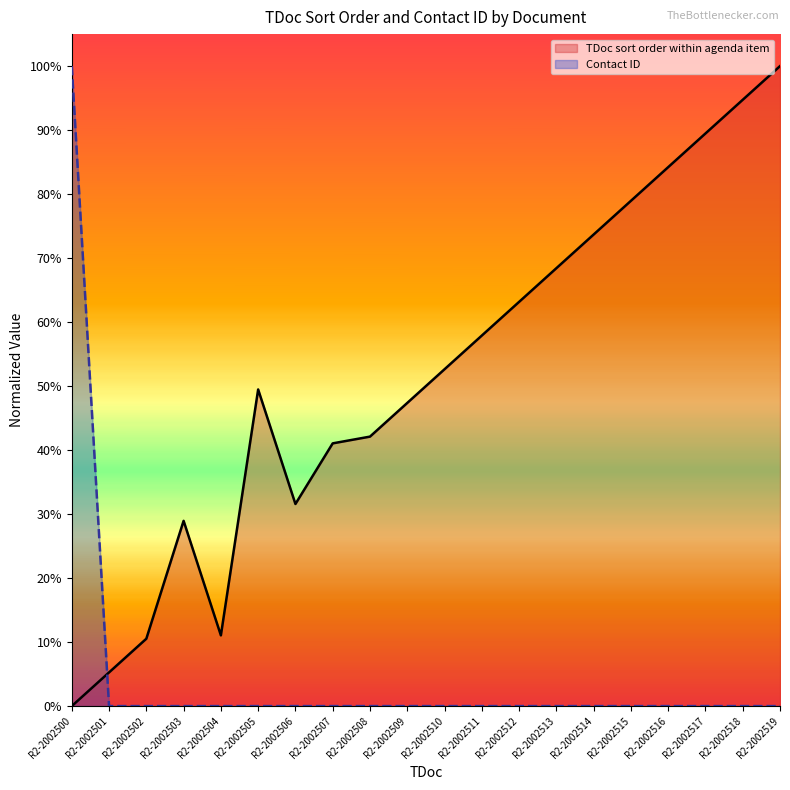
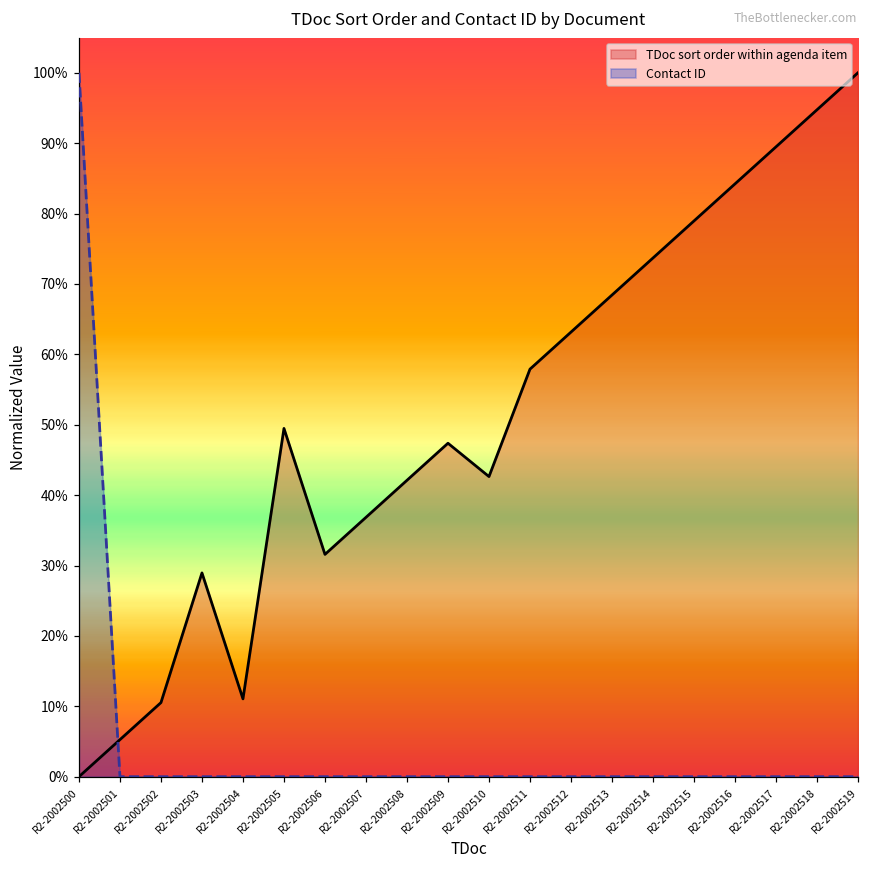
  {
    "TDoc sort order within agenda item": {
      "R2-2002500": "0%",
      "R2-2002501": "5%",
      "R2-2002502": "11%",
      "R2-2002503": "29%",
      "R2-2002504": "11%",
      "R2-2002505": "49%",
      "R2-2002506": "32%",
-     "R2-2002507": "41%",
+     "R2-2002507": "37%",
      "R2-2002508": "42%",
      "R2-2002509": "47%",
-     "R2-2002510": "53%",
+     "R2-2002510": "43%",
      "R2-2002511": "58%",
      "R2-2002512": "63%",
      "R2-2002513": "68%",
      "R2-2002514": "74%",
      "R2-2002515": "79%",
      "R2-2002516": "84%",
      "R2-2002517": "89%",
      "R2-2002518": "95%",
      "R2-2002519": "100%"
    },
    "Contact ID": {
      "R2-2002500": "100%",
      "R2-2002501": "0%",
      "R2-2002502": "0%",
      "R2-2002503": "0%",
      "R2-2002504": "0%",
      "R2-2002505": "0%",
      "R2-2002506": "0%",
      "R2-2002507": "0%",
      "R2-2002508": "0%",
      "R2-2002509": "0%",
      "R2-2002510": "0%",
      "R2-2002511": "0%",
      "R2-2002512": "0%",
      "R2-2002513": "0%",
      "R2-2002514": "0%",
      "R2-2002515": "0%",
      "R2-2002516": "0%",
      "R2-2002517": "0%",
      "R2-2002518": "0%",
      "R2-2002519": "0%"
    }
  }
